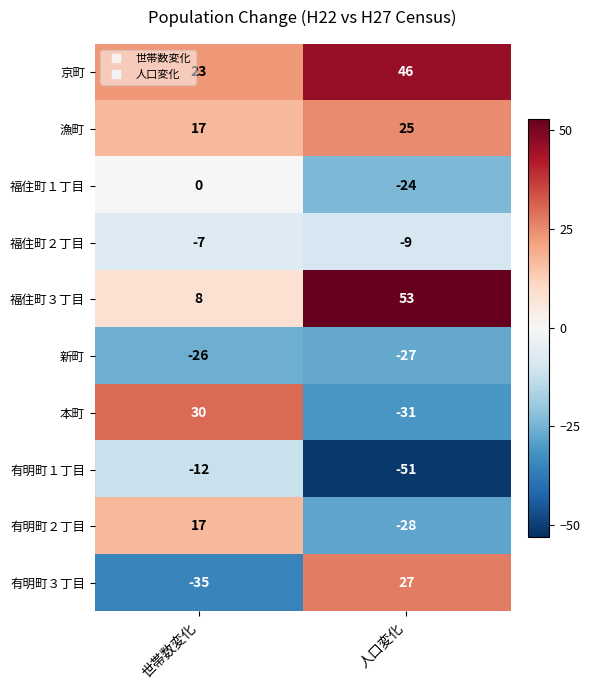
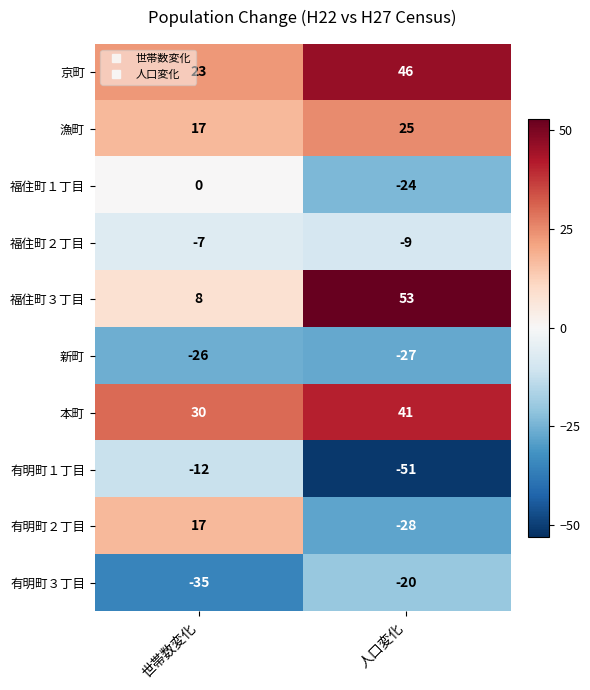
  {
    "京町": {
      "人口変化": 46
    },
    "漁町": {
      "世帯数変化": 17,
      "人口変化": 25
    },
    "福住町１丁目": {
      "世帯数変化": 0,
      "人口変化": -24
    },
    "福住町２丁目": {
      "世帯数変化": -7,
      "人口変化": -9
    },
    "福住町３丁目": {
      "世帯数変化": 8,
      "人口変化": 53
    },
    "新町": {
      "世帯数変化": -26,
      "人口変化": -27
    },
    "本町": {
      "世帯数変化": 30,
-     "人口変化": -31
+     "人口変化": 41
    },
    "有明町１丁目": {
      "世帯数変化": -12,
      "人口変化": -51
    },
    "有明町２丁目": {
      "世帯数変化": 17,
      "人口変化": -28
    },
    "有明町３丁目": {
      "世帯数変化": -35,
-     "人口変化": 27
+     "人口変化": -20
    }
  }
